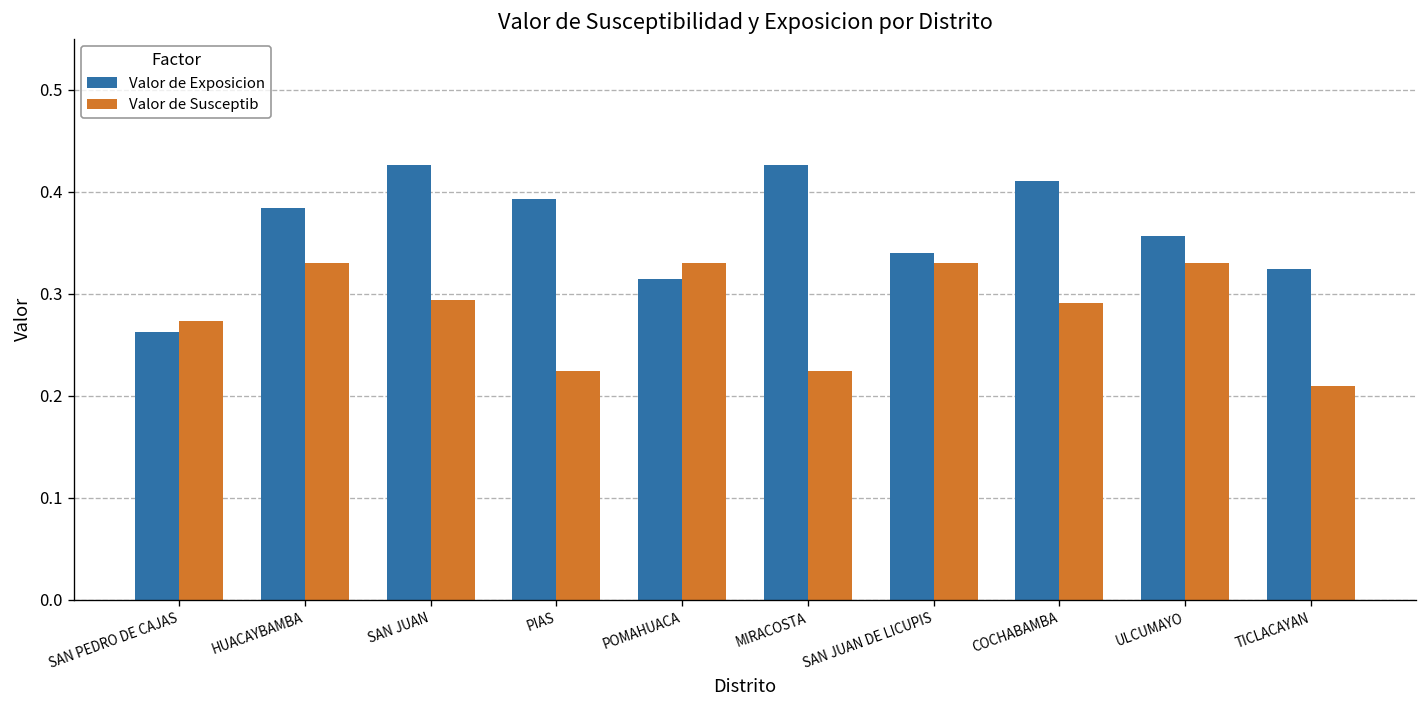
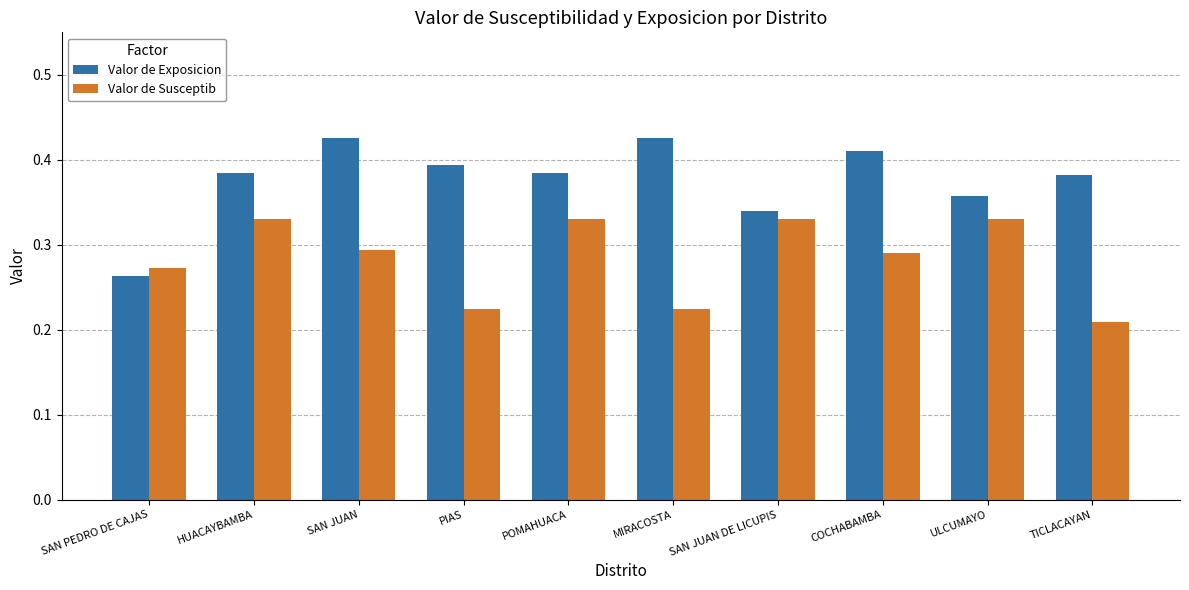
  {
    "Valor de Exposicion": {
      "SAN PEDRO DE CAJAS": 0.26,
      "HUACAYBAMBA": 0.38,
      "SAN JUAN": 0.43,
      "PIAS": 0.39,
-     "POMAHUACA": 0.31,
+     "POMAHUACA": 0.38,
      "MIRACOSTA": 0.43,
      "SAN JUAN DE LICUPIS": 0.34,
      "COCHABAMBA": 0.41,
      "ULCUMAYO": 0.36,
-     "TICLACAYAN": 0.32
+     "TICLACAYAN": 0.38
    },
    "Valor de Susceptib": {
      "SAN PEDRO DE CAJAS": 0.27,
      "HUACAYBAMBA": 0.33,
      "SAN JUAN": 0.29,
      "PIAS": 0.22,
      "POMAHUACA": 0.33,
      "MIRACOSTA": 0.22,
      "SAN JUAN DE LICUPIS": 0.33,
      "COCHABAMBA": 0.29,
      "ULCUMAYO": 0.33,
      "TICLACAYAN": 0.21
    }
  }
